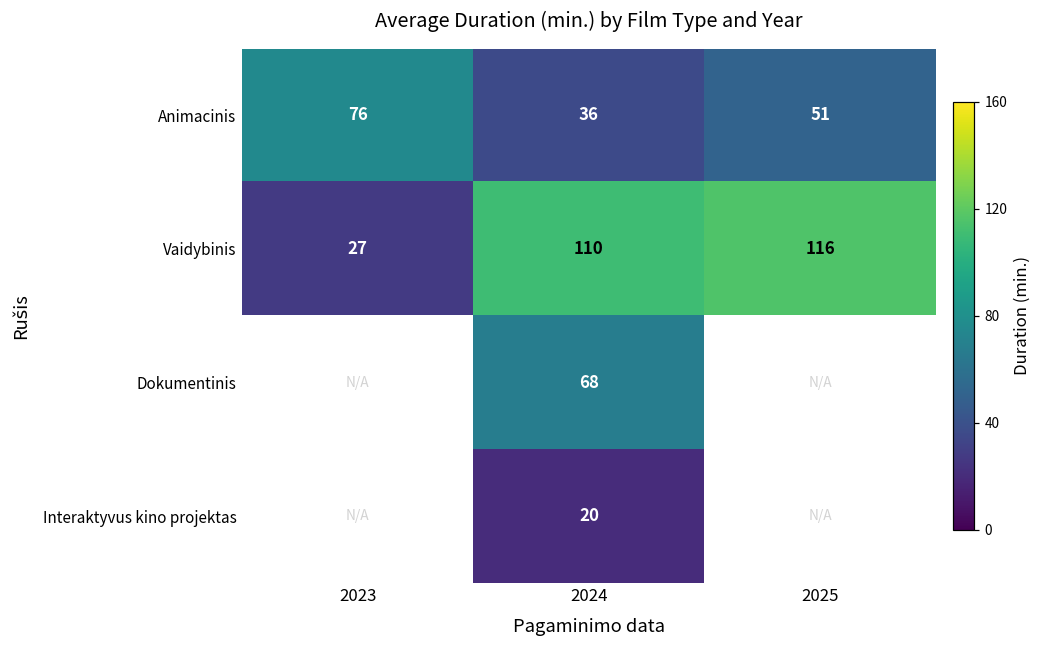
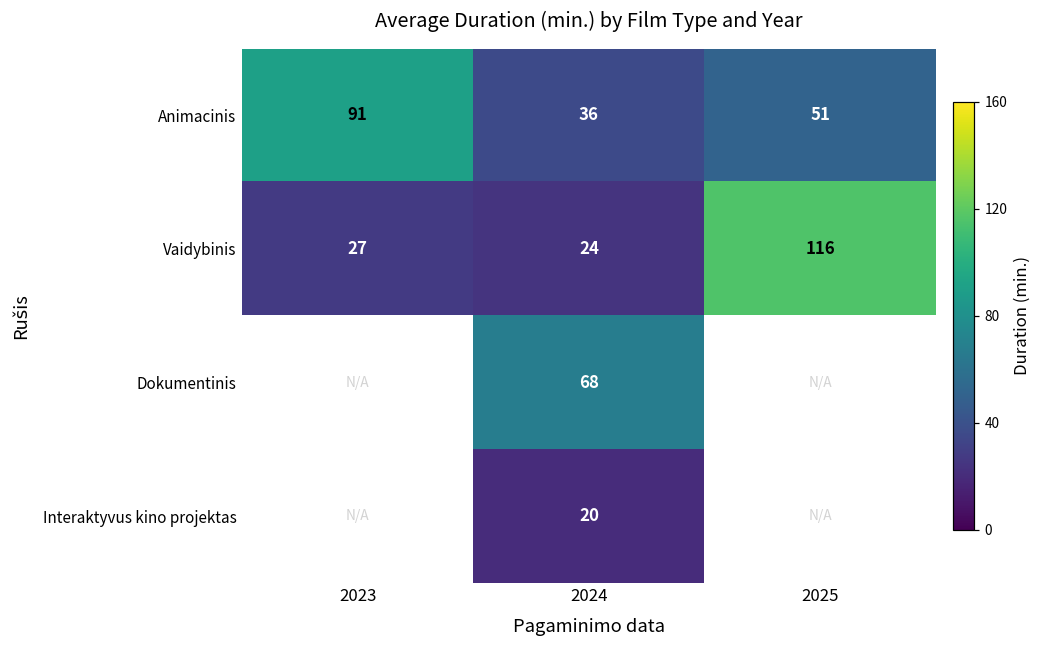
  {
    "Animacinis": {
-     "2023": 76,
+     "2023": 91,
      "2024": 36,
      "2025": 51
    },
    "Vaidybinis": {
      "2023": 27,
-     "2024": 110,
+     "2024": 24,
      "2025": 116
    },
    "Dokumentinis": {
      "2024": 68
    },
    "Interaktyvus kino projektas": {
      "2024": 20
    }
  }
